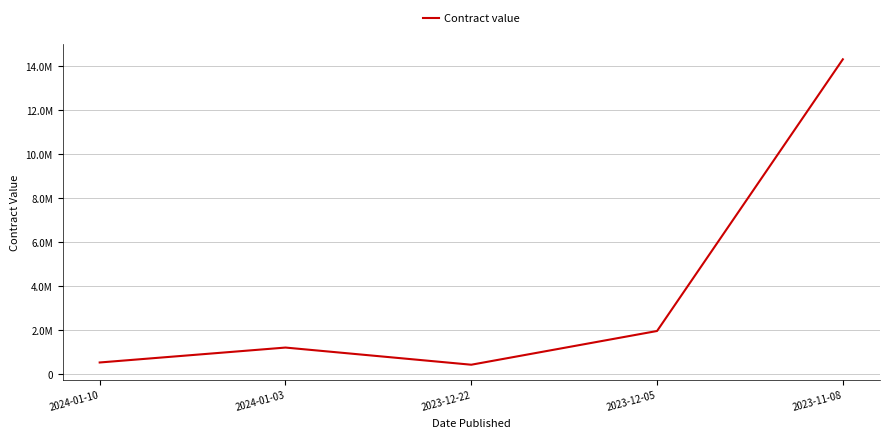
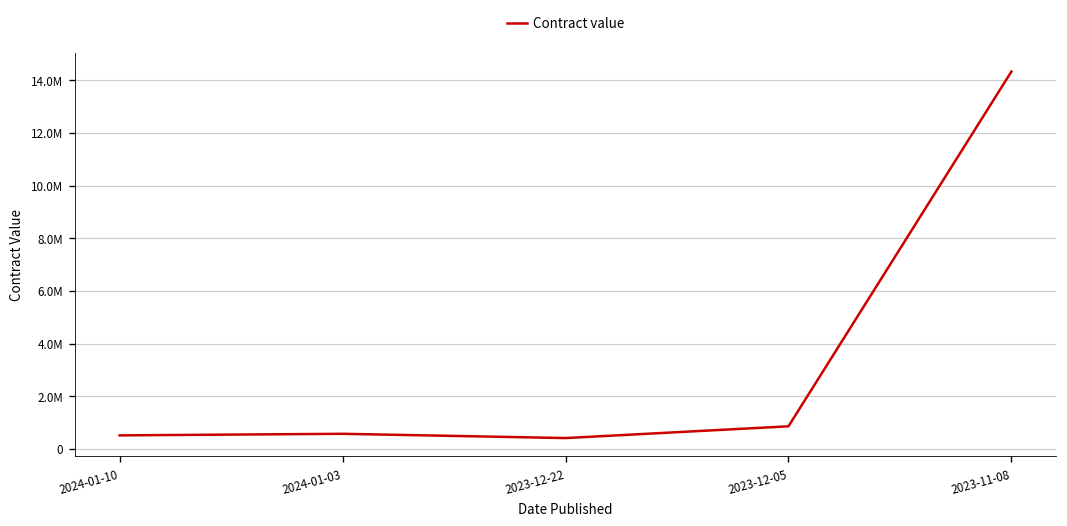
  {
    "2024-01-10": 500000,
-   "2024-01-03": 1200000,
+   "2024-01-03": 600000,
    "2023-12-22": 400000,
-   "2023-12-05": 1900000,
+   "2023-12-05": 900000,
    "2023-11-08": 14300000
  }
